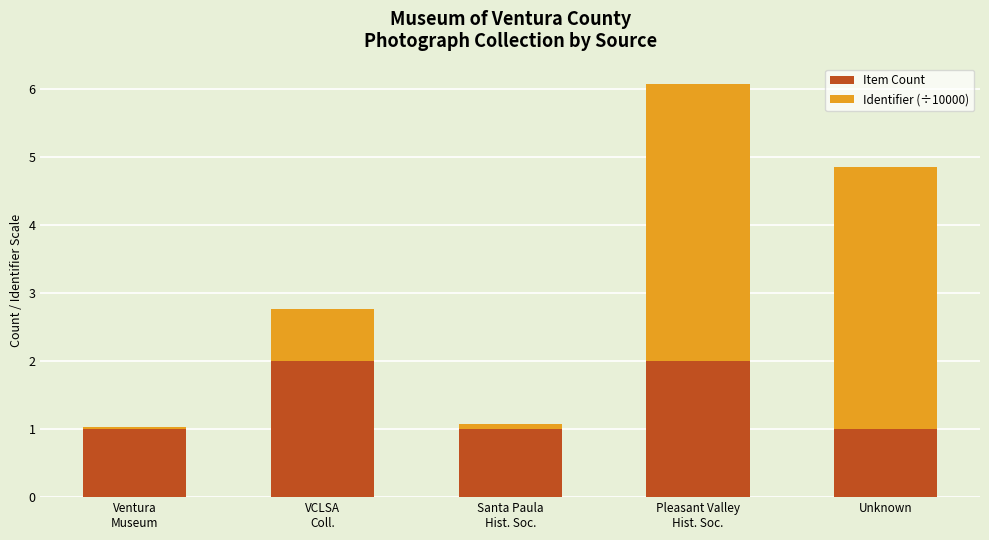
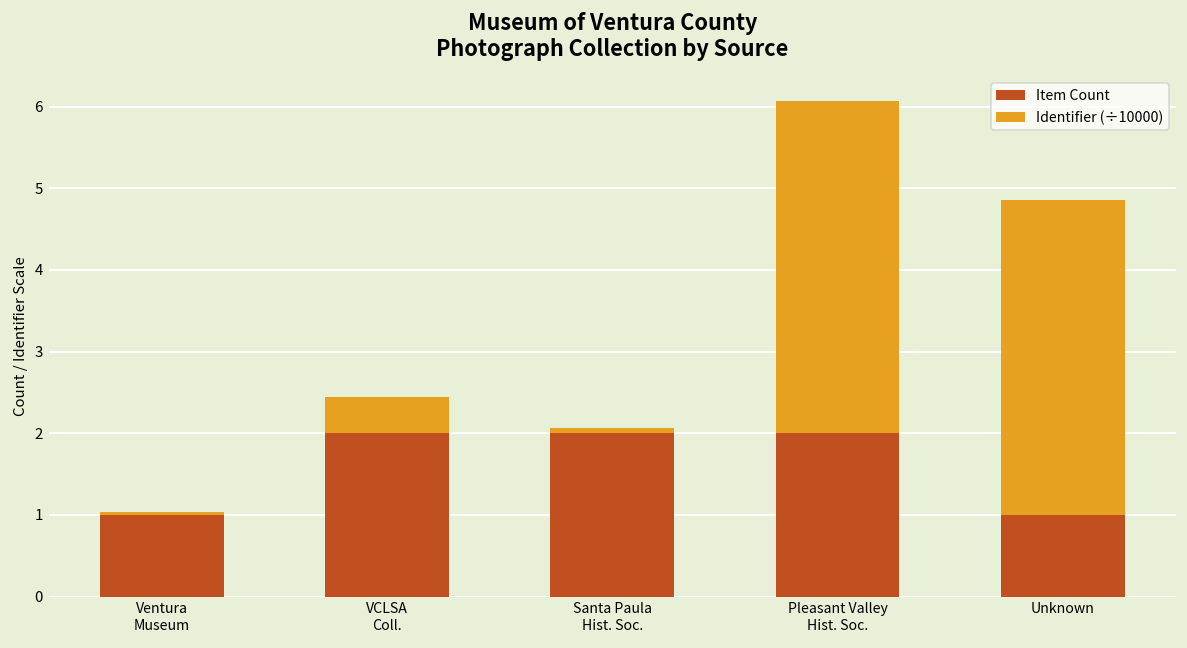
  {
    "Item Count": {
      "Ventura Museum": 1,
      "VCLSA Coll.": 2,
-     "Santa Paula Hist. Soc.": 1,
+     "Santa Paula Hist. Soc.": 2,
      "Pleasant Valley Hist. Soc.": 2,
      "Unknown": 1
    },
    "Identifier (÷10000)": {
-     "VCLSA Coll.": 0.8,
+     "VCLSA Coll.": 0.4,
      "Santa Paula Hist. Soc.": 0.1,
      "Pleasant Valley Hist. Soc.": 4.1,
      "Unknown": 3.9
    }
  }
